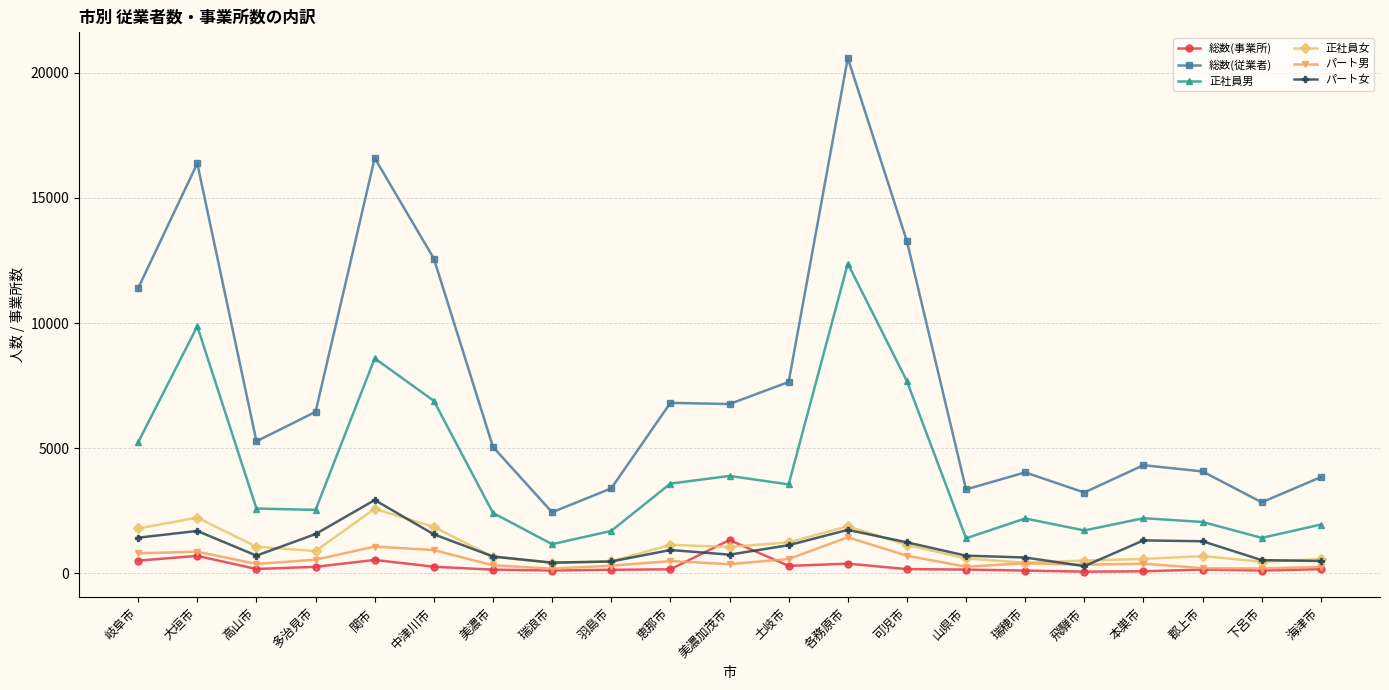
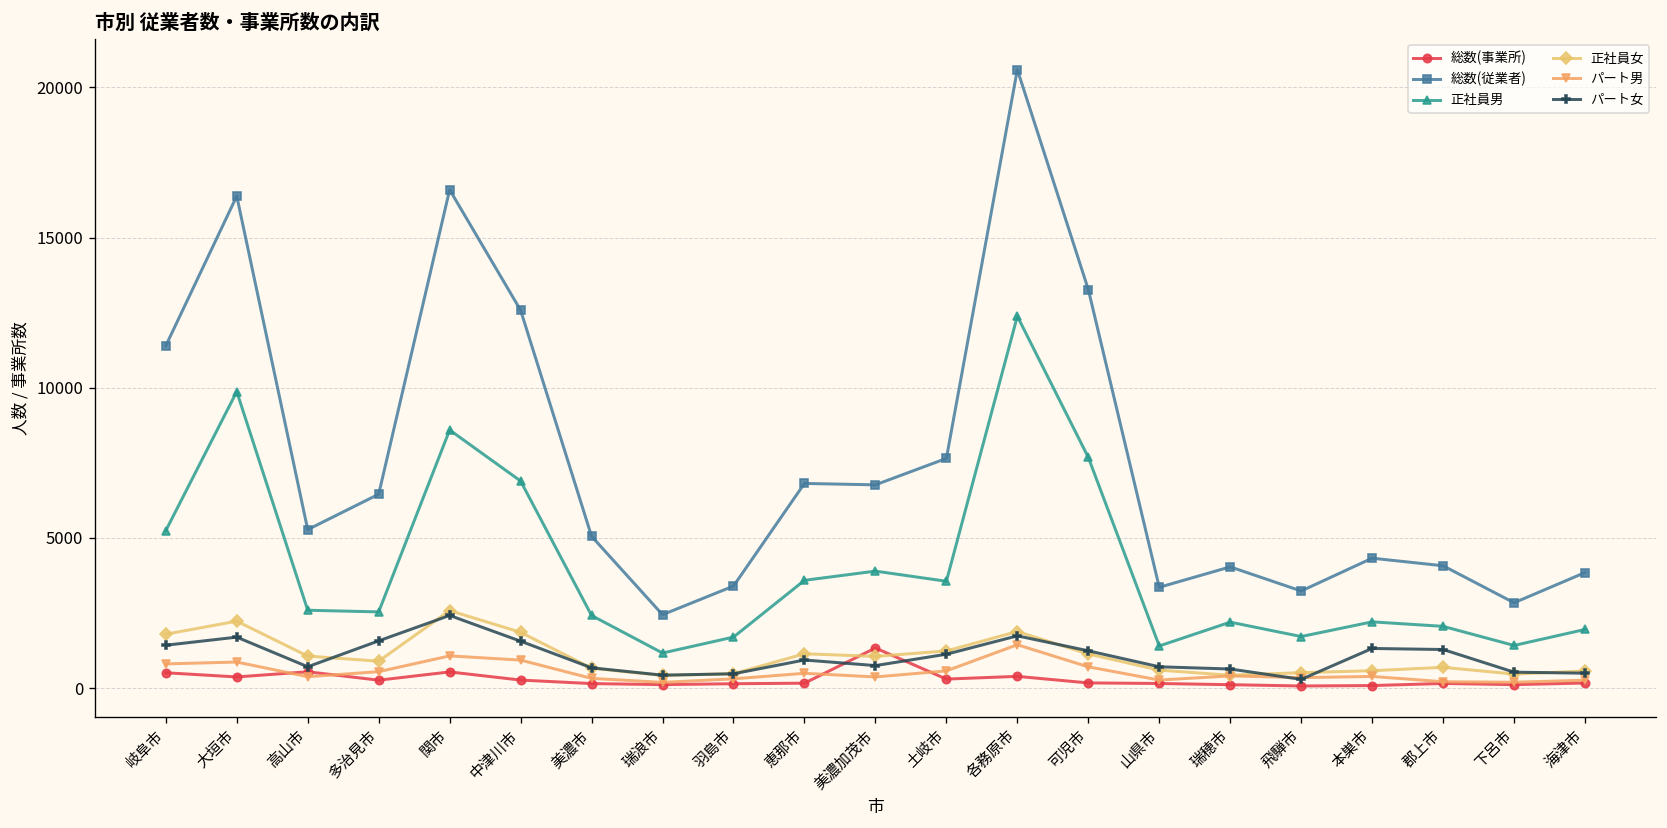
  {
    "総数(事業所)": {
      "岐阜市": 500,
-     "大垣市": 700,
-     "高山市": 200,
+     "大垣市": 400,
+     "高山市": 500,
      "多治見市": 300,
      "関市": 500,
      "中津川市": 300,
      "美濃市": 200,
      "羽島市": 100,
      "恵那市": 200,
      "美濃加茂市": 1300,
      "土岐市": 300,
      "各務原市": 400,
      "可児市": 200,
      "山県市": 200,
      "瑞穂市": 100,
      "飛騨市": 100,
      "本巣市": 100
    },
    "パート女": {
      "岐阜市": 1400,
      "大垣市": 1700,
      "高山市": 700,
      "多治見市": 1600,
-     "関市": 2900,
+     "関市": 2400,
      "中津川市": 1600,
      "恵那市": 900,
      "美濃加茂市": 800,
      "土岐市": 1100,
      "各務原市": 1700,
      "可児市": 1200,
      "山県市": 700,
      "瑞穂市": 600,
      "本巣市": 1300,
      "郡上市": 1300
    }
  }
